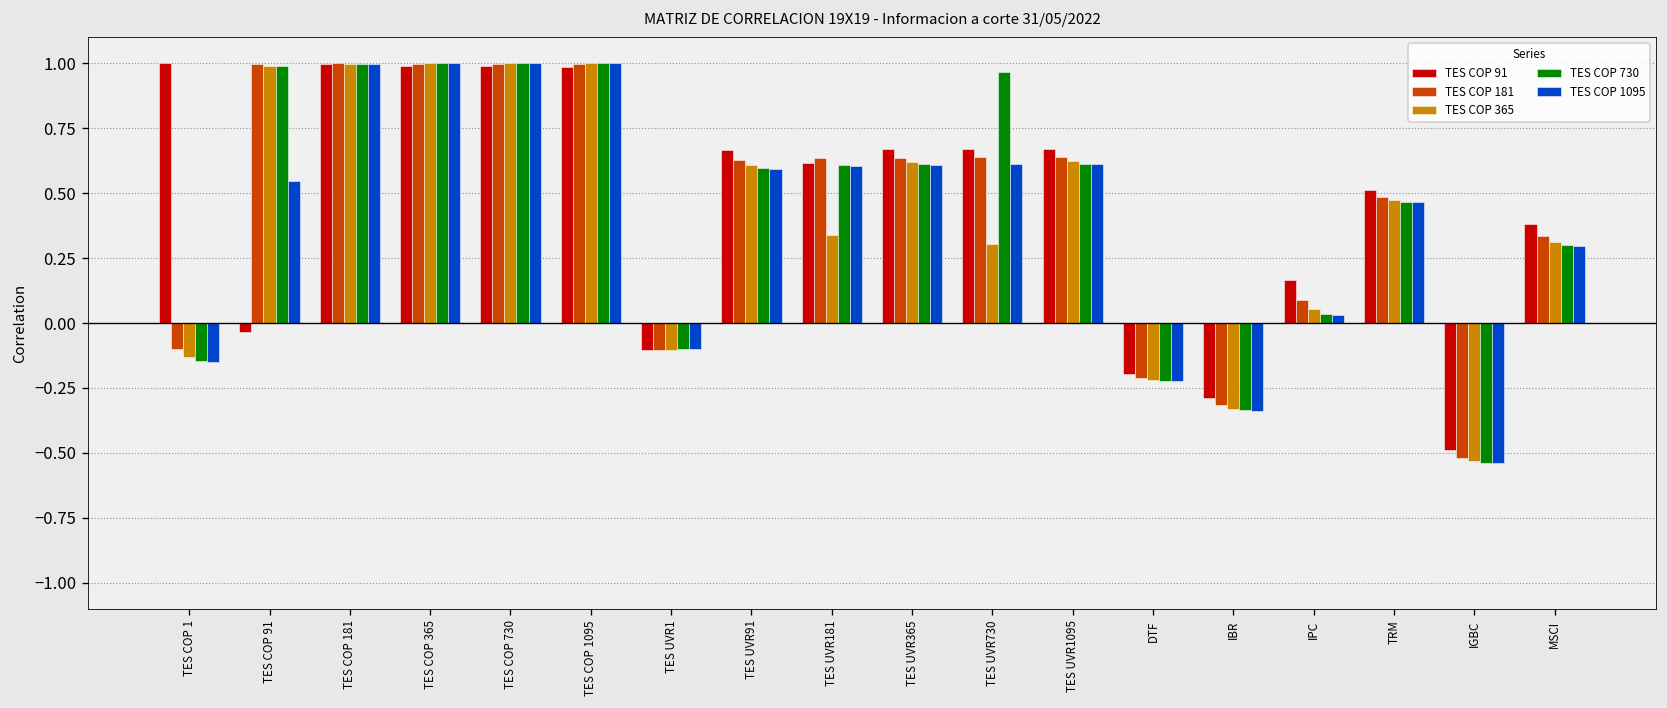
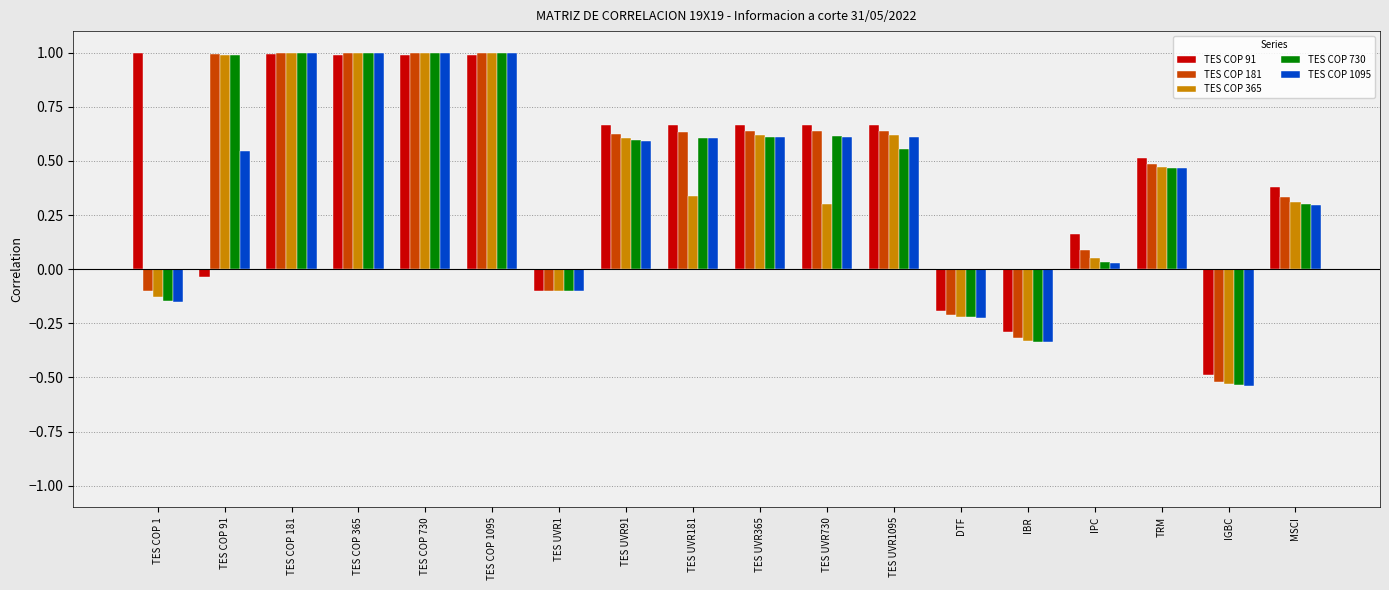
  {
    "TES COP 91": {
      "TES COP 1": 1.00,
      "TES COP 91": -0.04,
      "TES COP 181": 1.00,
      "TES COP 365": 0.99,
      "TES COP 730": 0.99,
      "TES COP 1095": 0.99,
      "TES UVR1": -0.10,
      "TES UVR91": 0.66,
-     "TES UVR181": 0.61,
+     "TES UVR181": 0.67,
      "TES UVR365": 0.67,
      "TES UVR730": 0.67,
      "TES UVR1095": 0.67,
      "DTF": -0.19,
      "IBR": -0.29,
      "IPC": 0.16,
      "TRM": 0.51,
      "IGBC": -0.49,
      "MSCI": 0.38
    },
    "TES COP 181": {
      "TES COP 1": -0.10,
      "TES COP 91": 1.00,
      "TES COP 181": 1.00,
      "TES COP 365": 1.00,
      "TES COP 730": 1.00,
      "TES COP 1095": 1.00,
      "TES UVR1": -0.10,
      "TES UVR91": 0.63,
      "TES UVR181": 0.63,
      "TES UVR365": 0.64,
      "TES UVR730": 0.64,
      "TES UVR1095": 0.64,
      "DTF": -0.21,
      "IBR": -0.32,
      "IPC": 0.09,
      "TRM": 0.49,
      "IGBC": -0.52,
      "MSCI": 0.34
    },
    "TES COP 365": {
      "TES COP 1": -0.13,
      "TES COP 91": 0.99,
      "TES COP 181": 1.00,
      "TES COP 365": 1.00,
      "TES COP 730": 1.00,
      "TES COP 1095": 1.00,
      "TES UVR1": -0.10,
      "TES UVR91": 0.61,
      "TES UVR181": 0.34,
      "TES UVR365": 0.62,
      "TES UVR730": 0.30,
      "TES UVR1095": 0.62,
      "DTF": -0.22,
      "IBR": -0.33,
      "IPC": 0.05,
      "TRM": 0.47,
      "IGBC": -0.53,
      "MSCI": 0.31
    },
    "TES COP 730": {
      "TES COP 1": -0.14,
      "TES COP 91": 0.99,
      "TES COP 181": 1.00,
      "TES COP 365": 1.00,
      "TES COP 730": 1.00,
      "TES COP 1095": 1.00,
      "TES UVR1": -0.10,
      "TES UVR91": 0.60,
      "TES UVR181": 0.61,
      "TES UVR365": 0.61,
-     "TES UVR730": 0.97,
-     "TES UVR1095": 0.61,
+     "TES UVR730": 0.61,
+     "TES UVR1095": 0.56,
      "DTF": -0.22,
      "IBR": -0.34,
      "IPC": 0.03,
      "TRM": 0.47,
      "IGBC": -0.54,
      "MSCI": 0.30
    },
    "TES COP 1095": {
      "TES COP 1": -0.15,
      "TES COP 91": 0.55,
      "TES COP 181": 1.00,
      "TES COP 365": 1.00,
      "TES COP 730": 1.00,
      "TES COP 1095": 1.00,
      "TES UVR1": -0.10,
      "TES UVR91": 0.59,
      "TES UVR181": 0.60,
      "TES UVR365": 0.61,
      "TES UVR730": 0.61,
      "TES UVR1095": 0.61,
      "DTF": -0.22,
      "IBR": -0.34,
      "IPC": 0.03,
      "TRM": 0.47,
      "IGBC": -0.54,
      "MSCI": 0.30
    }
  }
